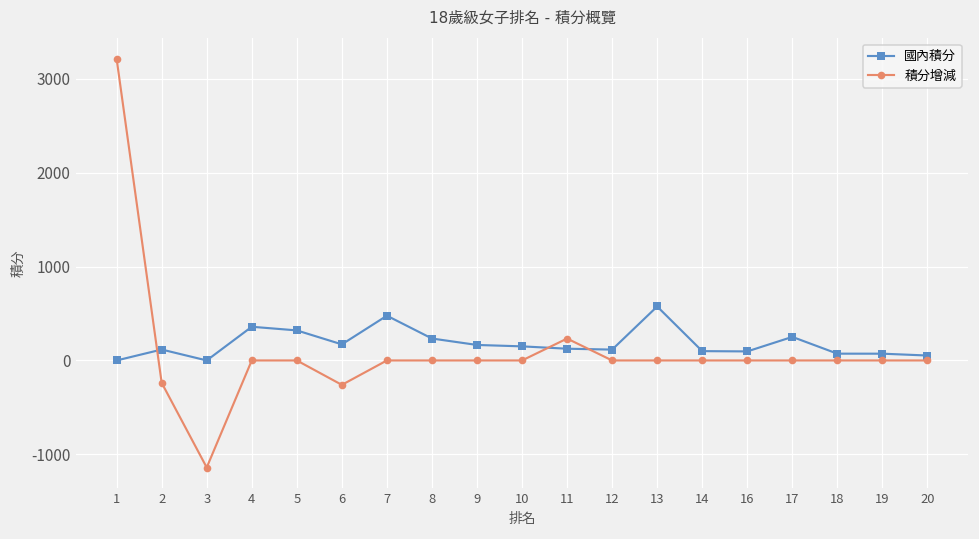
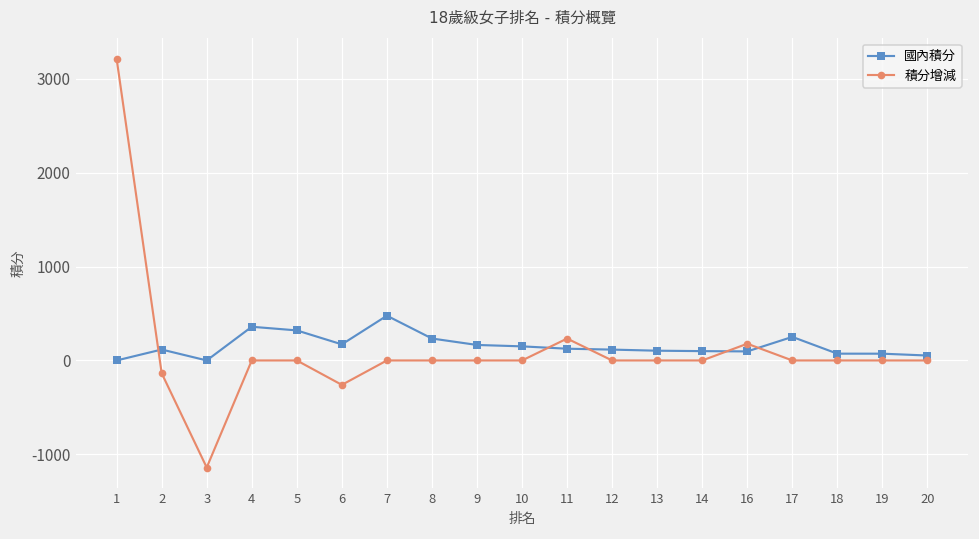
  {
    "國內積分": {
      "1": 0,
      "2": 100,
      "3": 0,
      "4": 400,
      "5": 300,
      "6": 200,
      "7": 500,
      "8": 200,
      "9": 200,
      "10": 200,
      "11": 100,
      "12": 100,
-     "13": 600,
+     "13": 100,
      "14": 100,
      "16": 100,
      "17": 300,
      "18": 100,
      "19": 100,
      "20": 100
    },
    "積分增減": {
      "1": 3200,
-     "2": -200,
+     "2": -100,
      "3": -1100,
      "4": 0,
      "5": 0,
      "6": -300,
      "7": 0,
      "8": 0,
      "9": 0,
      "10": 0,
      "11": 200,
      "12": 0,
      "13": 0,
      "14": 0,
-     "16": 0,
+     "16": 200,
      "17": 0,
      "18": 0,
      "19": 0,
      "20": 0
    }
  }
